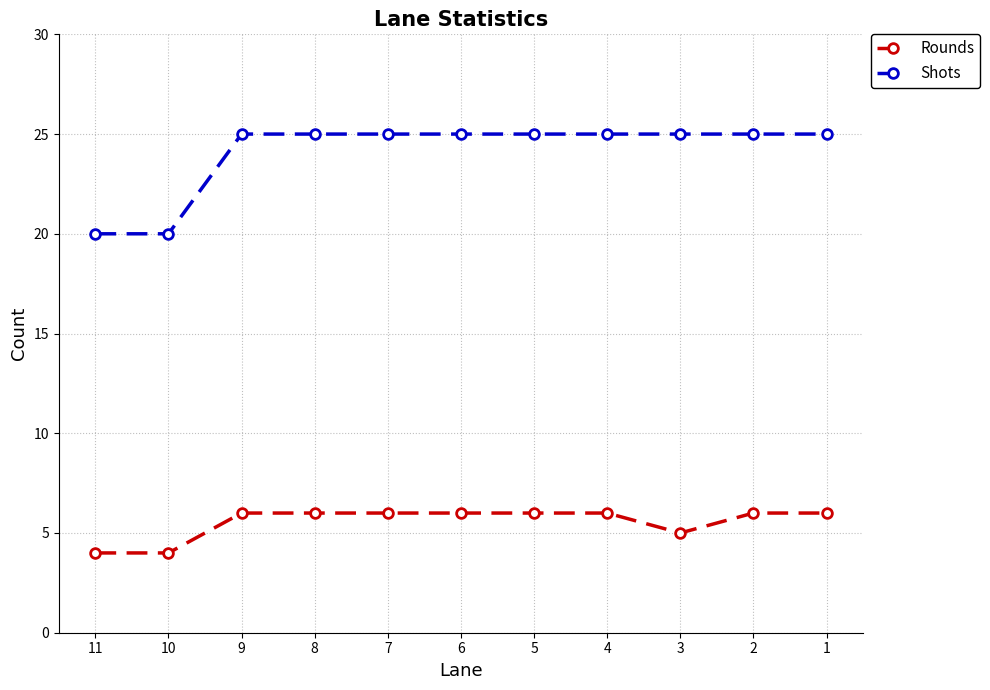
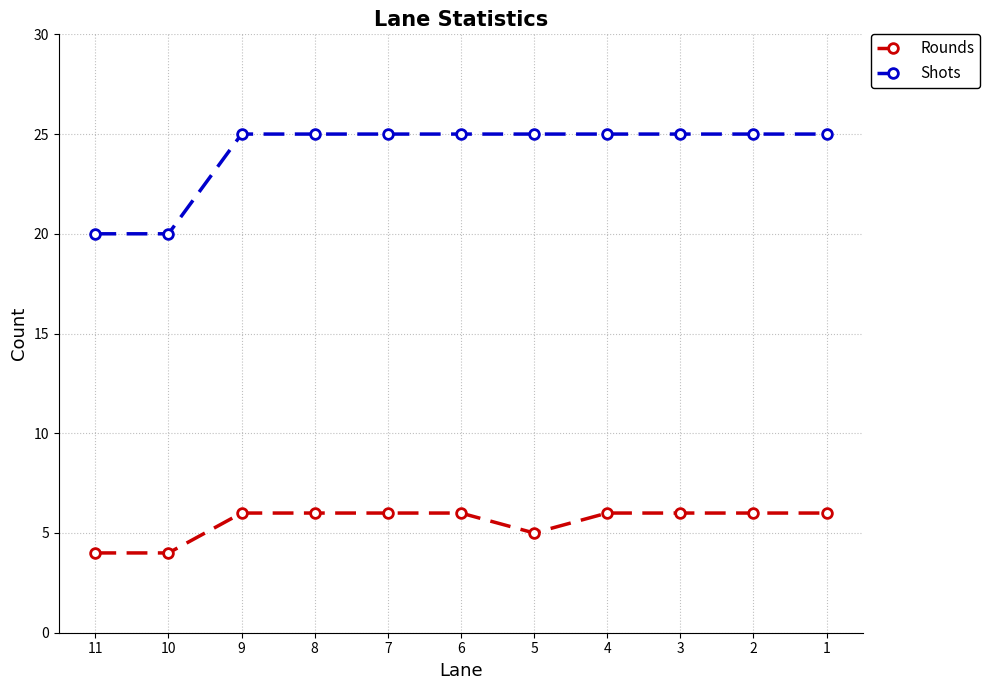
  {
    "Rounds": {
      "11": 4,
      "10": 4,
      "9": 6,
      "8": 6,
      "7": 6,
      "6": 6,
-     "5": 6,
+     "5": 5,
      "4": 6,
-     "3": 5,
+     "3": 6,
      "2": 6,
      "1": 6
    },
    "Shots": {
      "11": 20,
      "10": 20,
      "9": 25,
      "8": 25,
      "7": 25,
      "6": 25,
      "5": 25,
      "4": 25,
      "3": 25,
      "2": 25,
      "1": 25
    }
  }
